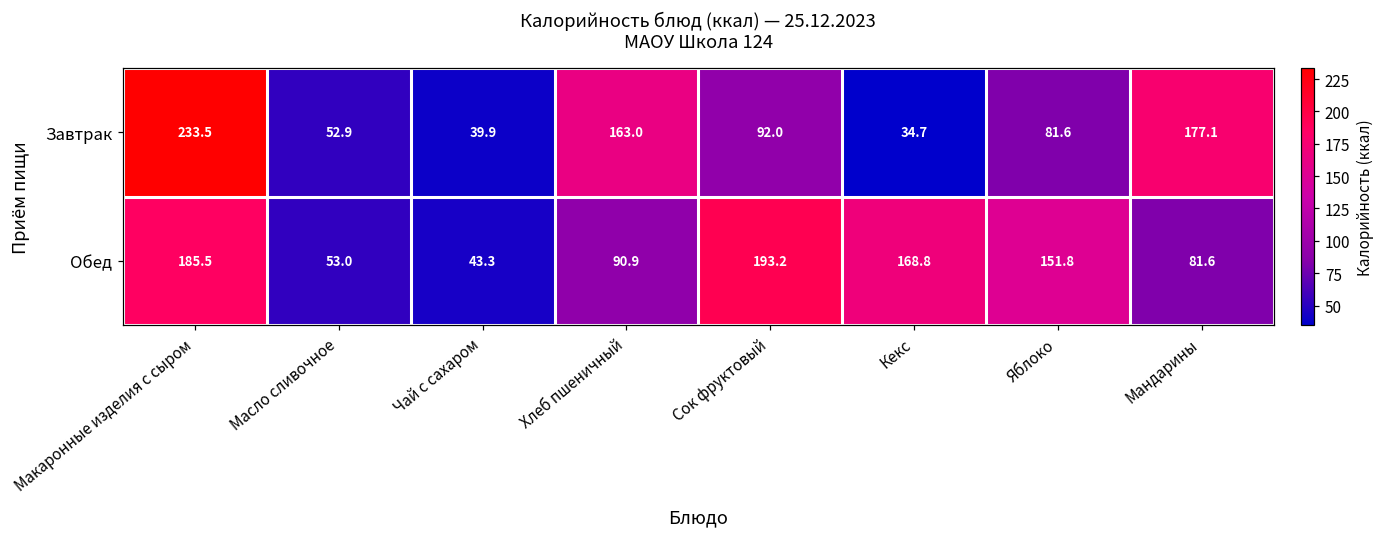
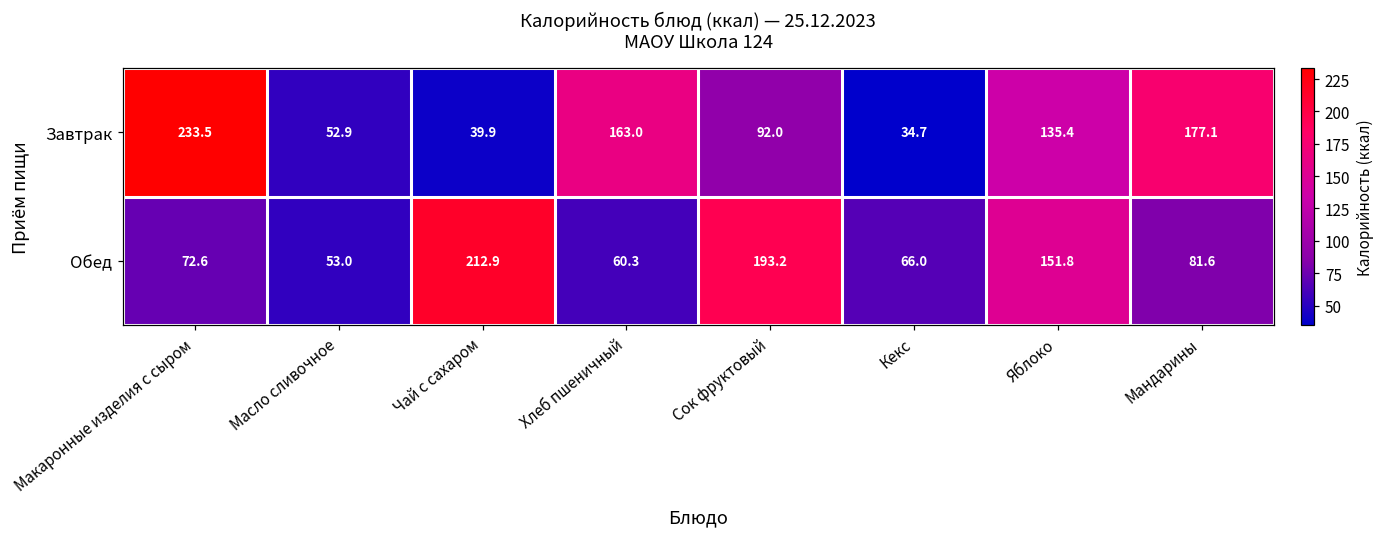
  {
    "Завтрак": {
      "Макаронные изделия с сыром": 233.5,
      "Масло сливочное": 52.9,
      "Чай с сахаром": 39.9,
      "Хлеб пшеничный": 163.0,
      "Сок фруктовый": 92.0,
      "Кекс": 34.7,
-     "Яблоко": 81.6,
+     "Яблоко": 135.4,
      "Мандарины": 177.1
    },
    "Обед": {
-     "Макаронные изделия с сыром": 185.5,
+     "Макаронные изделия с сыром": 72.6,
      "Масло сливочное": 53.0,
-     "Чай с сахаром": 43.3,
-     "Хлеб пшеничный": 90.9,
+     "Чай с сахаром": 212.9,
+     "Хлеб пшеничный": 60.3,
      "Сок фруктовый": 193.2,
-     "Кекс": 168.8,
+     "Кекс": 66.0,
      "Яблоко": 151.8,
      "Мандарины": 81.6
    }
  }
